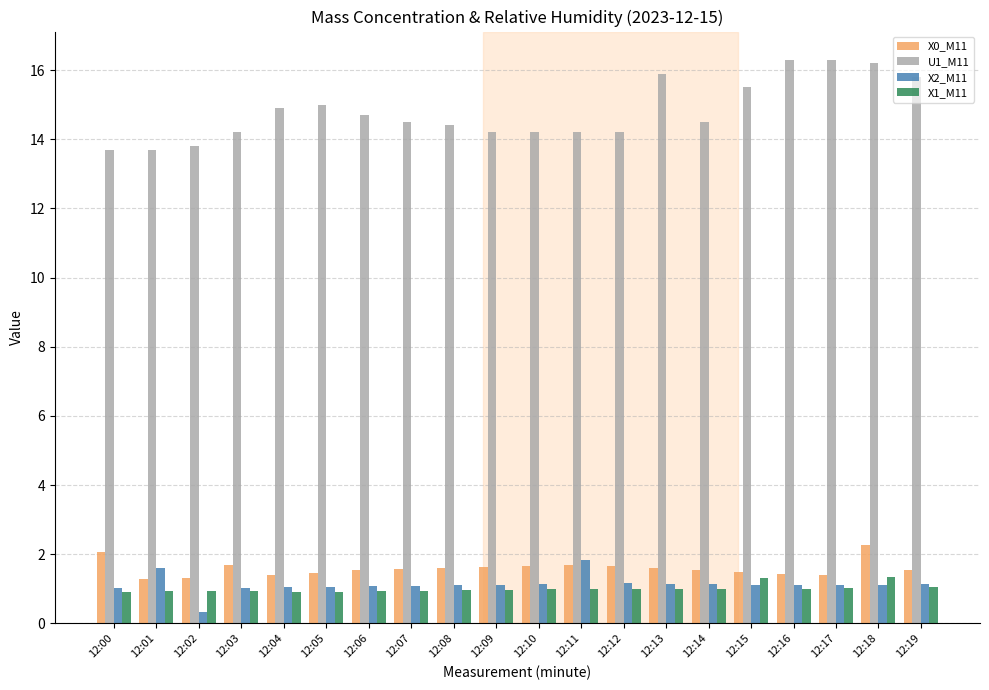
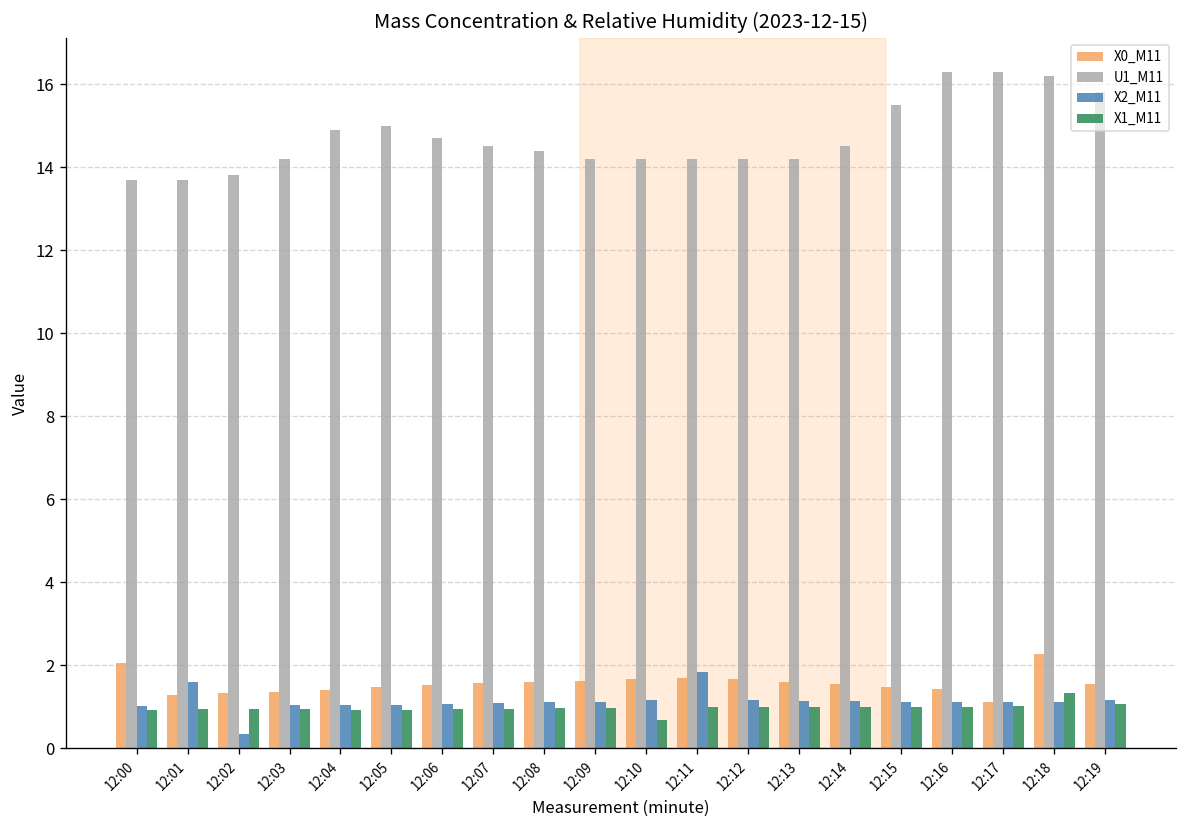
  {
    "X0_M11": {
      "12:00": 2.1,
      "12:01": 1.3,
      "12:02": 1.3,
-     "12:03": 1.7,
+     "12:03": 1.3,
      "12:04": 1.4,
      "12:05": 1.5,
      "12:06": 1.5,
      "12:07": 1.6,
      "12:08": 1.6,
      "12:09": 1.6,
      "12:10": 1.7,
      "12:11": 1.7,
      "12:12": 1.7,
      "12:13": 1.6,
      "12:14": 1.5,
      "12:15": 1.5,
      "12:16": 1.4,
-     "12:17": 1.4,
+     "12:17": 1.1,
      "12:18": 2.3,
      "12:19": 1.5
    },
    "U1_M11": {
      "12:00": 13.7,
      "12:01": 13.7,
      "12:02": 13.8,
      "12:03": 14.2,
      "12:04": 14.9,
      "12:05": 15.0,
      "12:06": 14.7,
      "12:07": 14.5,
      "12:08": 14.4,
      "12:09": 14.2,
      "12:10": 14.2,
      "12:11": 14.2,
      "12:12": 14.2,
-     "12:13": 15.9,
+     "12:13": 14.2,
      "12:14": 14.5,
      "12:15": 15.5,
      "12:16": 16.3,
      "12:17": 16.3,
      "12:18": 16.2
    },
    "X2_M11": {
      "12:00": 1.0,
      "12:01": 1.6,
      "12:02": 0.3,
      "12:03": 1.0,
      "12:04": 1.0,
      "12:05": 1.0,
      "12:06": 1.1,
      "12:07": 1.1,
      "12:08": 1.1,
      "12:09": 1.1,
      "12:10": 1.2,
      "12:11": 1.8,
      "12:12": 1.2,
      "12:13": 1.1,
      "12:14": 1.1,
      "12:15": 1.1,
      "12:16": 1.1,
      "12:17": 1.1,
      "12:18": 1.1,
      "12:19": 1.2
    },
    "X1_M11": {
      "12:00": 0.9,
      "12:01": 0.9,
      "12:02": 0.9,
      "12:03": 0.9,
      "12:04": 0.9,
      "12:05": 0.9,
      "12:06": 0.9,
      "12:07": 1.0,
      "12:08": 1.0,
      "12:09": 1.0,
-     "12:10": 1.0,
+     "12:10": 0.7,
      "12:11": 1.0,
      "12:12": 1.0,
      "12:13": 1.0,
      "12:14": 1.0,
-     "12:15": 1.3,
+     "12:15": 1.0,
      "12:16": 1.0,
      "12:17": 1.0,
      "12:18": 1.3,
      "12:19": 1.1
    }
  }
